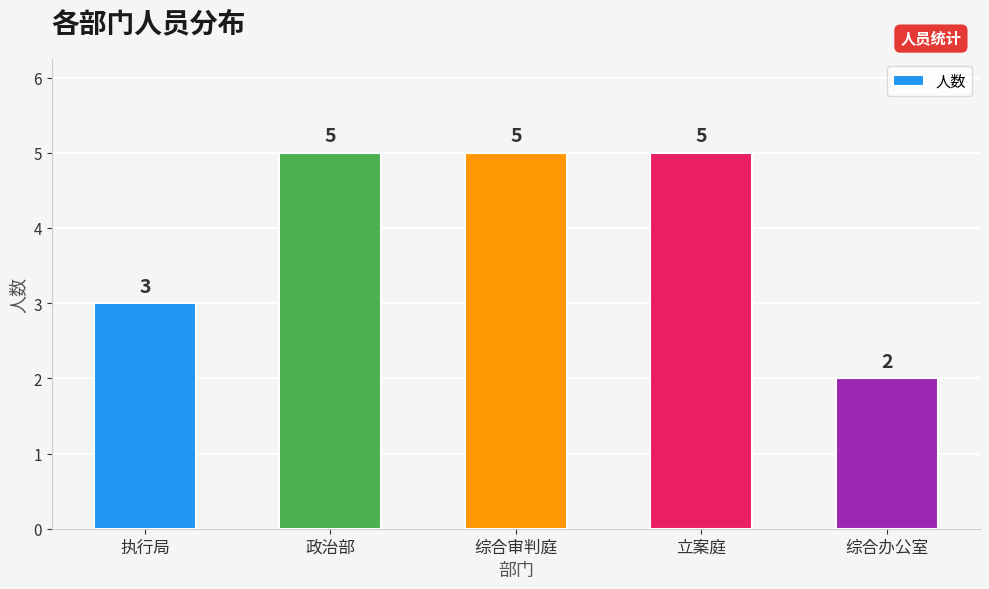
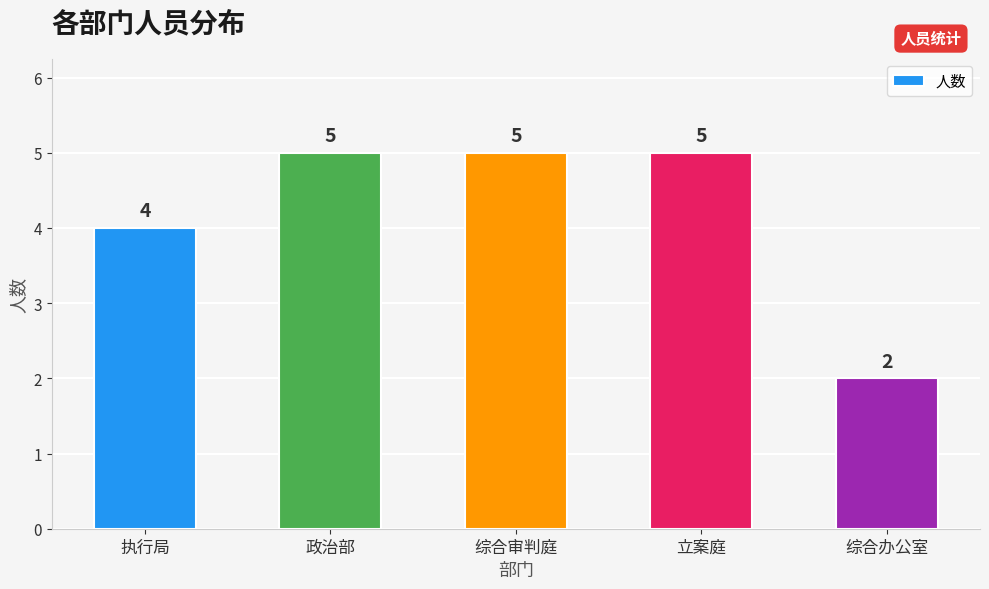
  {
-   "执行局": 3,
+   "执行局": 4,
    "政治部": 5,
    "综合审判庭": 5,
    "立案庭": 5,
    "综合办公室": 2
  }
